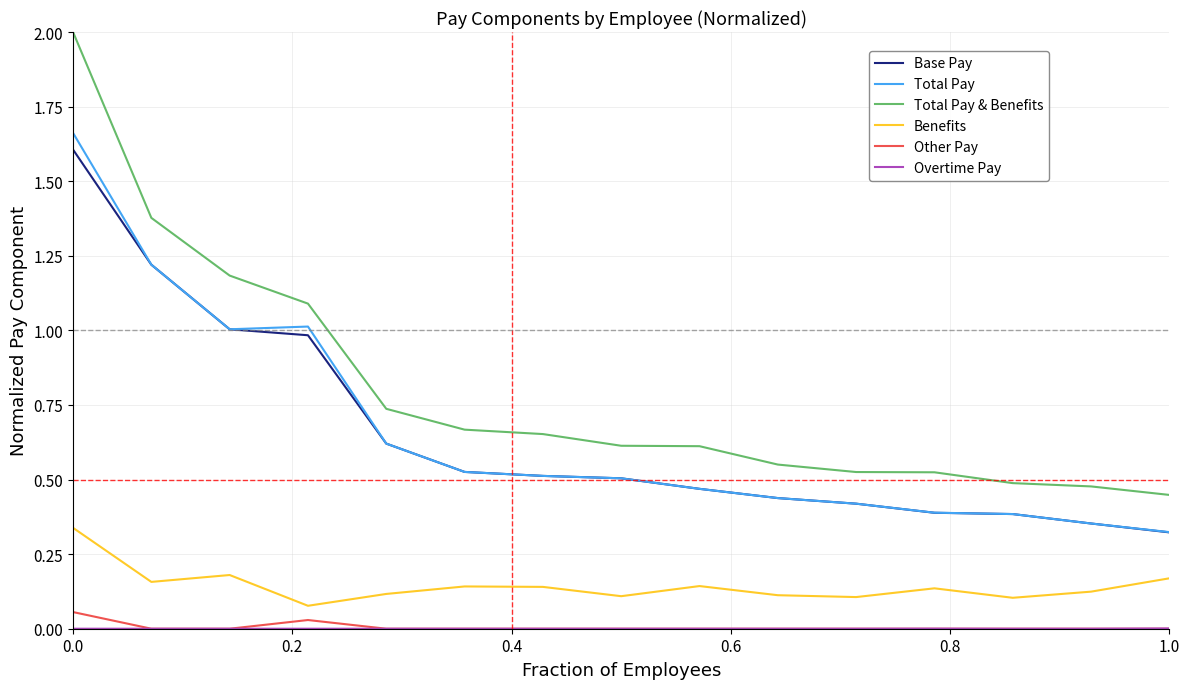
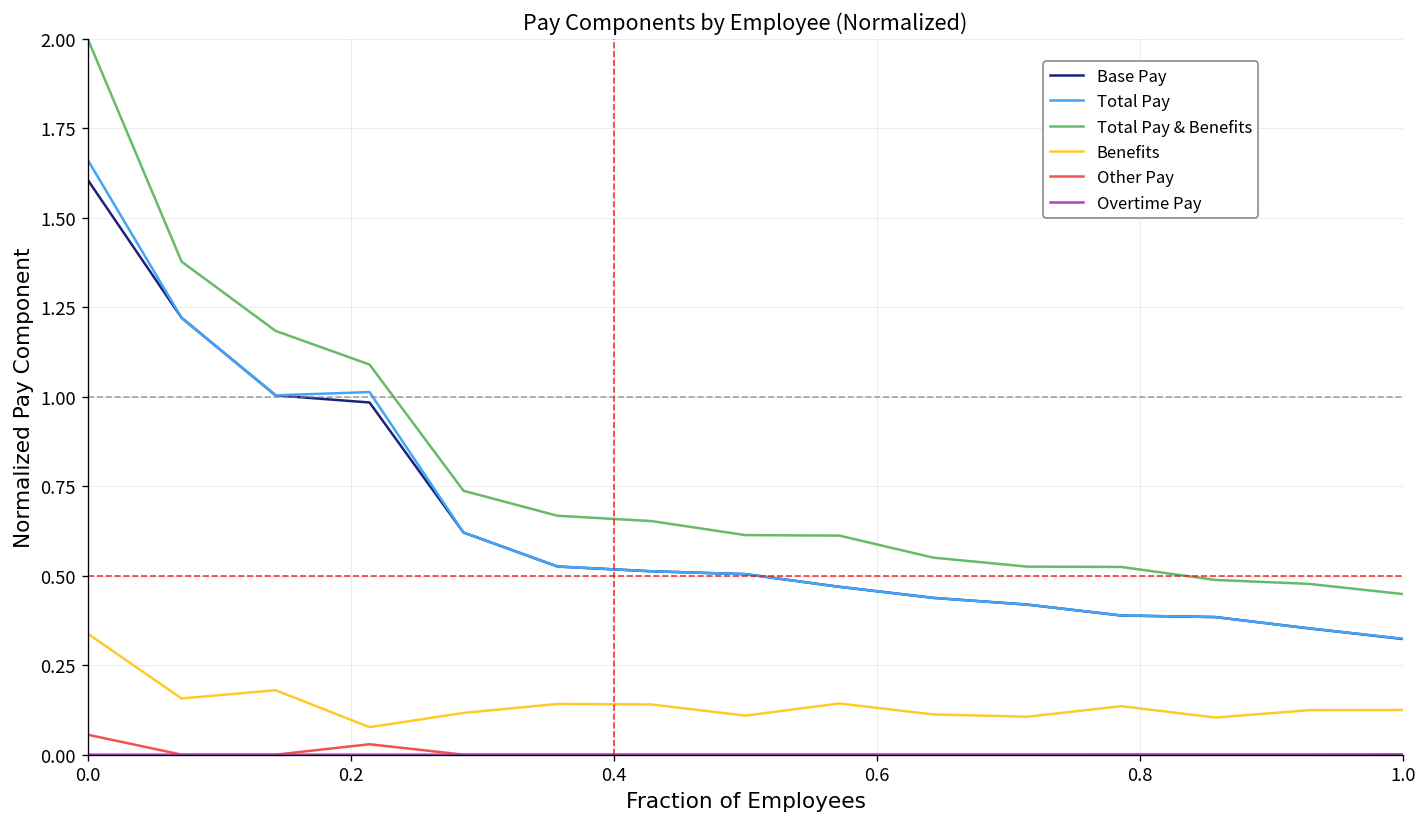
  {
    "Base Pay": {
      "0.0": 1.61
    },
    "Total Pay": {
      "0.0": 1.66
    },
    "Total Pay & Benefits": {
      "0.0": 2.00,
      "1.0": 0.45
    },
    "Benefits": {
      "0.0": 0.34,
-     "1.0": 0.17
+     "1.0": 0.12
    },
    "Other Pay": {
      "0.0": 0.06
    },
    "Overtime Pay": {
      "0.0": 0.00
    }
  }
